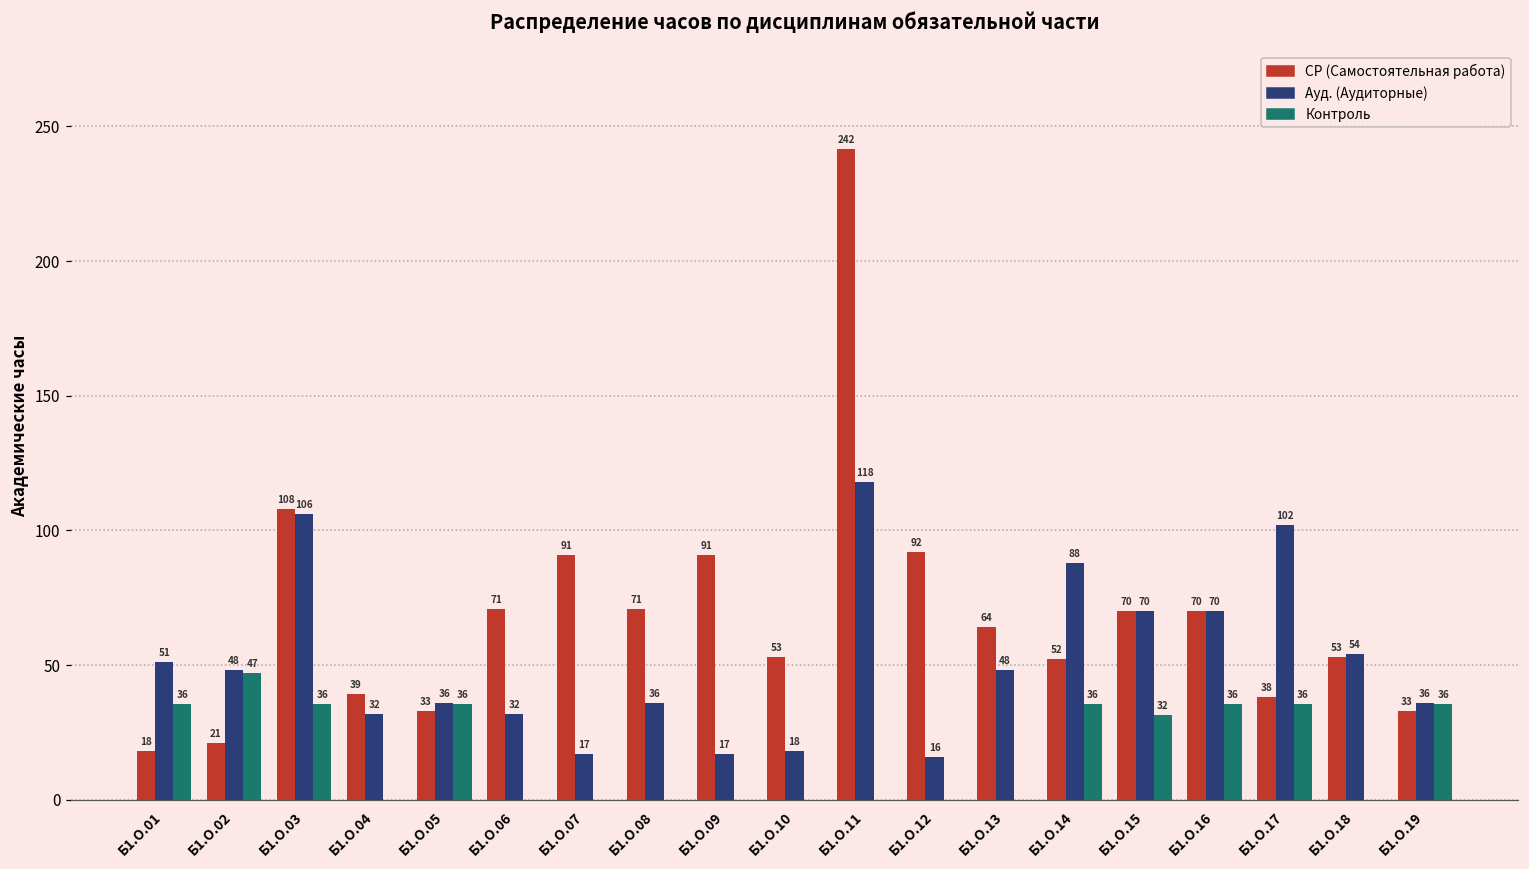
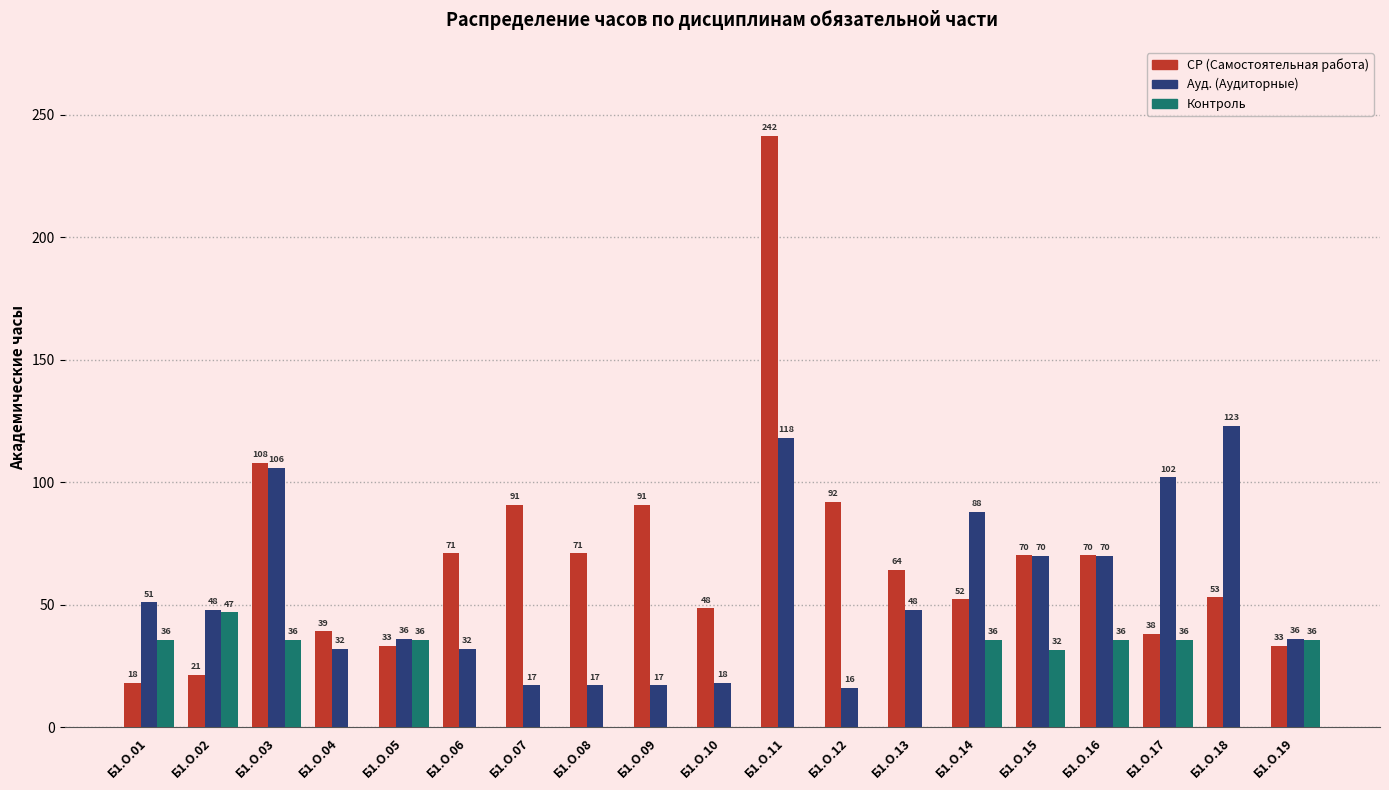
  {
    "СР (Самостоятельная работа)": {
      "Б1.О.01": 18,
      "Б1.О.02": 21,
      "Б1.О.03": 108,
      "Б1.О.04": 39,
      "Б1.О.05": 33,
      "Б1.О.06": 71,
      "Б1.О.07": 91,
      "Б1.О.08": 71,
      "Б1.О.09": 91,
-     "Б1.О.10": 53,
+     "Б1.О.10": 48,
      "Б1.О.11": 242,
      "Б1.О.12": 92,
      "Б1.О.13": 64,
      "Б1.О.14": 52,
      "Б1.О.15": 70,
      "Б1.О.16": 70,
      "Б1.О.17": 38,
      "Б1.О.18": 53,
      "Б1.О.19": 33
    },
    "Ауд. (Аудиторные)": {
      "Б1.О.01": 51,
      "Б1.О.02": 48,
      "Б1.О.03": 106,
      "Б1.О.04": 32,
      "Б1.О.05": 36,
      "Б1.О.06": 32,
      "Б1.О.07": 17,
-     "Б1.О.08": 36,
+     "Б1.О.08": 17,
      "Б1.О.09": 17,
      "Б1.О.10": 18,
      "Б1.О.11": 118,
      "Б1.О.12": 16,
      "Б1.О.13": 48,
      "Б1.О.14": 88,
      "Б1.О.15": 70,
      "Б1.О.16": 70,
      "Б1.О.17": 102,
-     "Б1.О.18": 54,
+     "Б1.О.18": 123,
      "Б1.О.19": 36
    },
    "Контроль": {
      "Б1.О.01": 36,
      "Б1.О.02": 47,
      "Б1.О.03": 36,
      "Б1.О.05": 36,
      "Б1.О.14": 36,
      "Б1.О.15": 32,
      "Б1.О.16": 36,
      "Б1.О.17": 36,
      "Б1.О.19": 36
    }
  }
